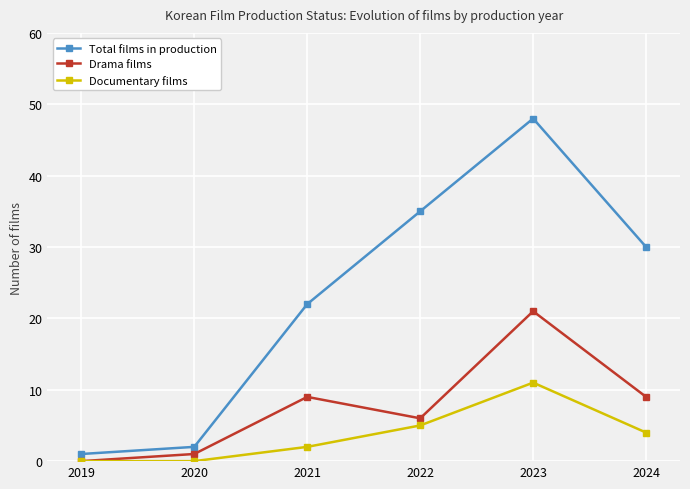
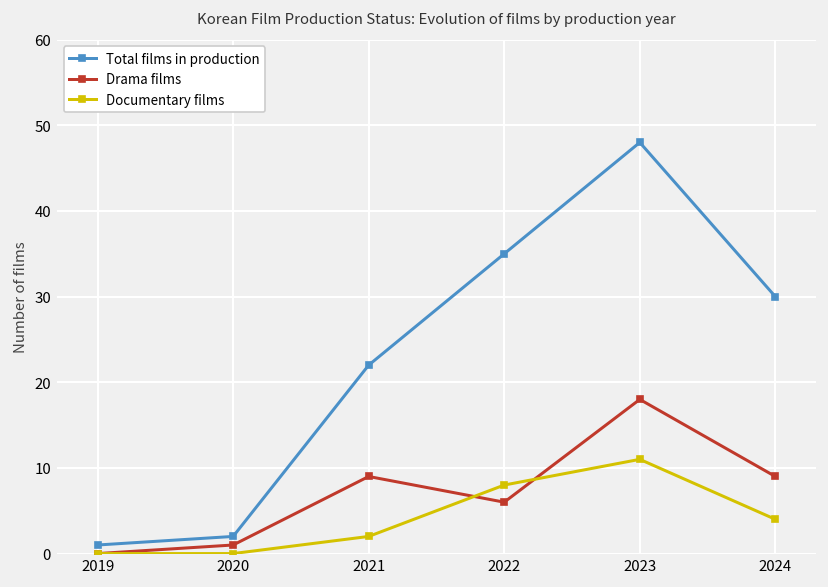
  {
    "Total films in production": {
      "2019": 1,
      "2020": 2,
      "2021": 22,
      "2022": 35,
      "2023": 48,
      "2024": 30
    },
    "Drama films": {
      "2020": 1,
      "2021": 9,
      "2022": 6,
-     "2023": 21,
+     "2023": 18,
      "2024": 9
    },
    "Documentary films": {
      "2020": 0,
      "2021": 2,
-     "2022": 5,
+     "2022": 8,
      "2023": 11,
      "2024": 4
    }
  }
